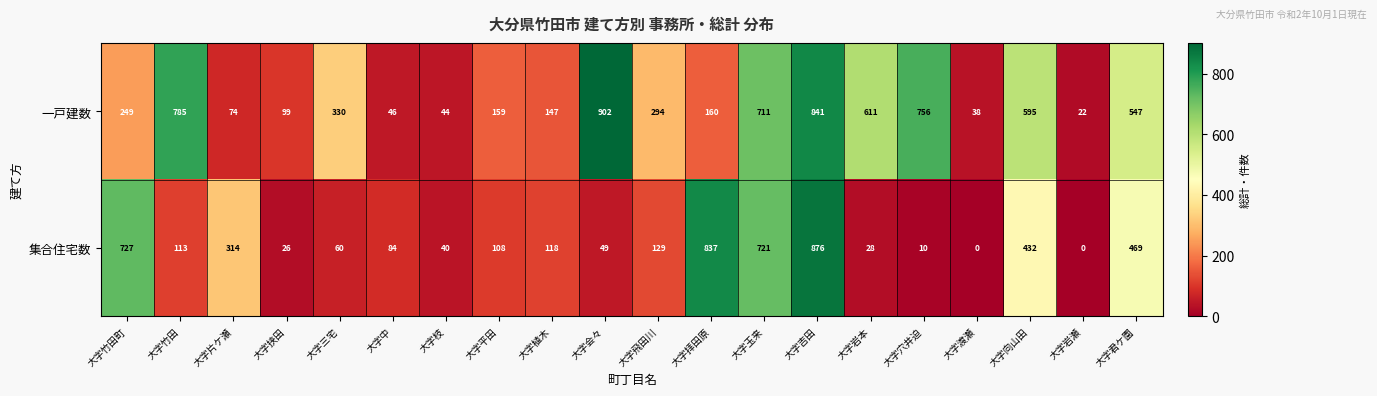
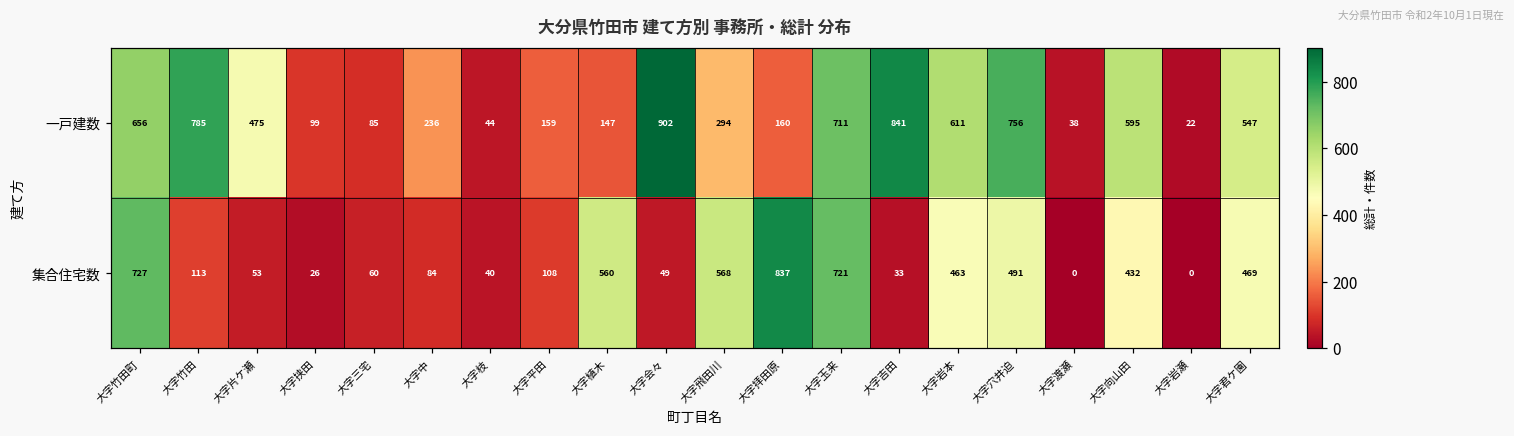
  {
    "一戸建数": {
-     "大字竹田町": 249,
+     "大字竹田町": 656,
      "大字竹田": 785,
-     "大字片ケ瀬": 74,
+     "大字片ケ瀬": 475,
      "大字挟田": 99,
-     "大字三宅": 330,
-     "大字中": 46,
+     "大字三宅": 85,
+     "大字中": 236,
      "大字枝": 44,
      "大字平田": 159,
      "大字植木": 147,
      "大字会々": 902,
      "大字飛田川": 294,
      "大字拝田原": 160,
      "大字玉来": 711,
      "大字吉田": 841,
      "大字岩本": 611,
      "大字穴井迫": 756,
      "大字渡瀬": 38,
      "大字向山田": 595,
      "大字岩瀬": 22,
      "大字君ケ園": 547
    },
    "集合住宅数": {
      "大字竹田町": 727,
      "大字竹田": 113,
-     "大字片ケ瀬": 314,
+     "大字片ケ瀬": 53,
      "大字挟田": 26,
      "大字三宅": 60,
      "大字中": 84,
      "大字枝": 40,
      "大字平田": 108,
-     "大字植木": 118,
+     "大字植木": 560,
      "大字会々": 49,
-     "大字飛田川": 129,
+     "大字飛田川": 568,
      "大字拝田原": 837,
      "大字玉来": 721,
-     "大字吉田": 876,
-     "大字岩本": 28,
-     "大字穴井迫": 10,
+     "大字吉田": 33,
+     "大字岩本": 463,
+     "大字穴井迫": 491,
      "大字渡瀬": 0,
      "大字向山田": 432,
      "大字岩瀬": 0,
      "大字君ケ園": 469
    }
  }
